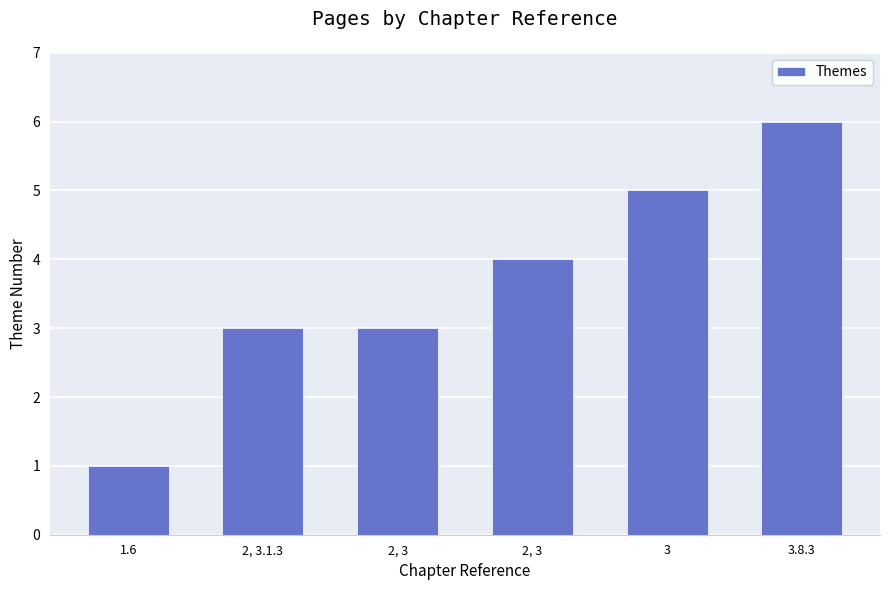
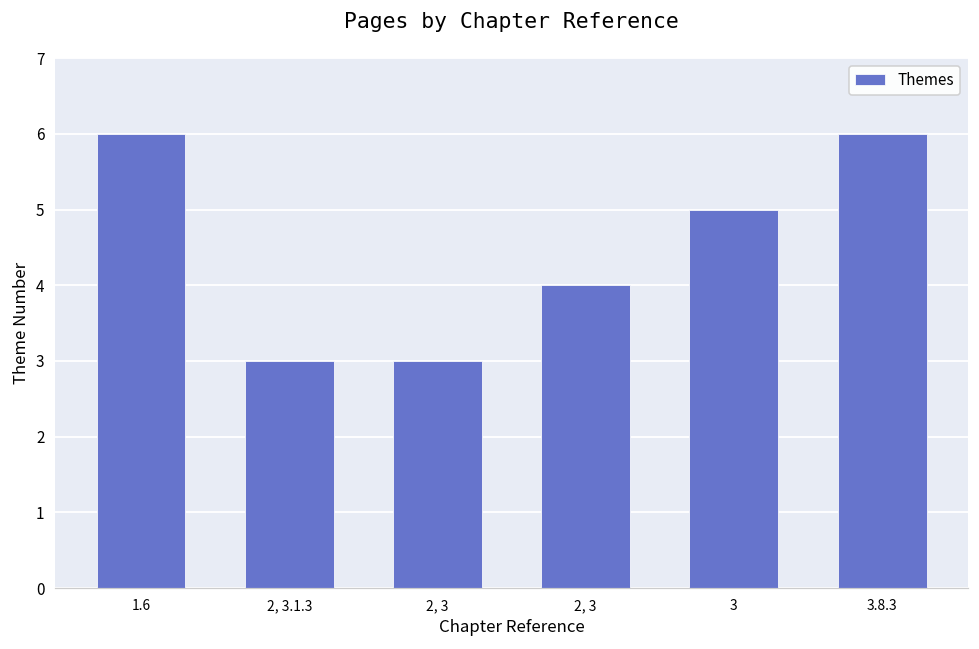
  {
-   "1.6": 1,
+   "1.6": 6,
    "2, 3.1.3": 3,
    "3": 5,
    "3.8.3": 6
  }
